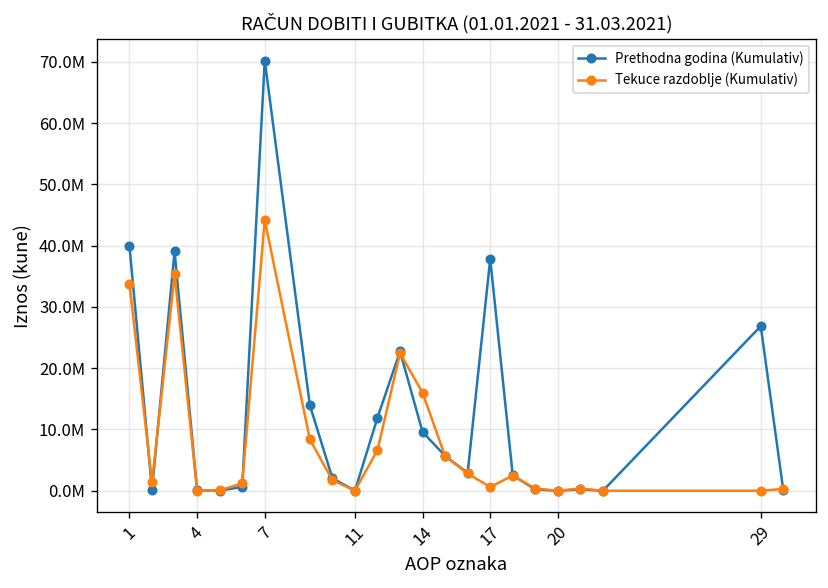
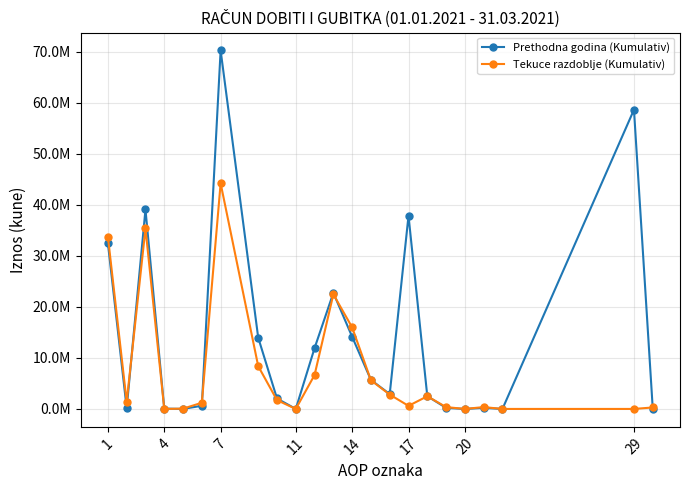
  {
    "Prethodna godina (Kumulativ)": {
-     "1": 40000000,
+     "1": 32000000,
      "7": 70000000,
-     "14": 10000000,
+     "14": 14000000,
      "17": 38000000,
-     "29": 27000000
+     "29": 59000000
    },
    "Tekuce razdoblje (Kumulativ)": {
      "1": 34000000,
      "7": 44000000,
      "14": 16000000,
      "17": 1000000,
      "29": 0
    }
  }
